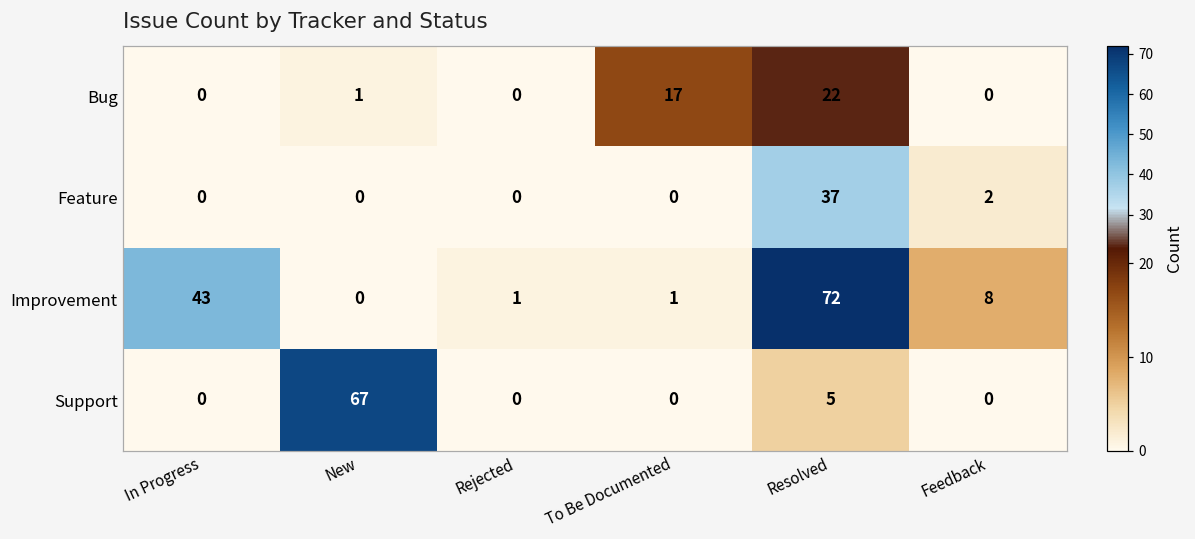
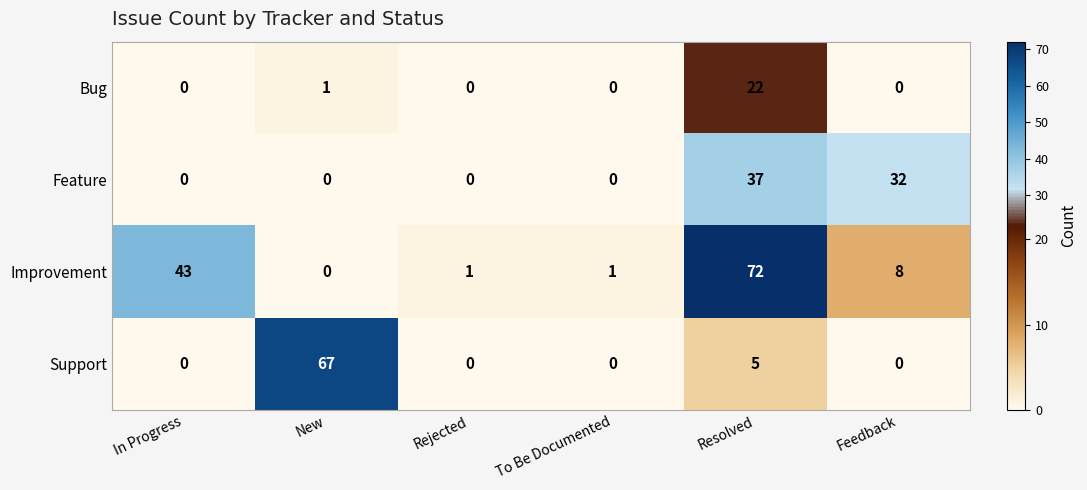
  {
    "Bug": {
      "In Progress": 0,
      "New": 1,
      "Rejected": 0,
-     "To Be Documented": 17,
+     "To Be Documented": 0,
      "Resolved": 22,
      "Feedback": 0
    },
    "Feature": {
      "In Progress": 0,
      "New": 0,
      "Rejected": 0,
      "To Be Documented": 0,
      "Resolved": 37,
-     "Feedback": 2
+     "Feedback": 32
    },
    "Improvement": {
      "In Progress": 43,
      "New": 0,
      "Rejected": 1,
      "To Be Documented": 1,
      "Resolved": 72,
      "Feedback": 8
    },
    "Support": {
      "In Progress": 0,
      "New": 67,
      "Rejected": 0,
      "To Be Documented": 0,
      "Resolved": 5,
      "Feedback": 0
    }
  }
